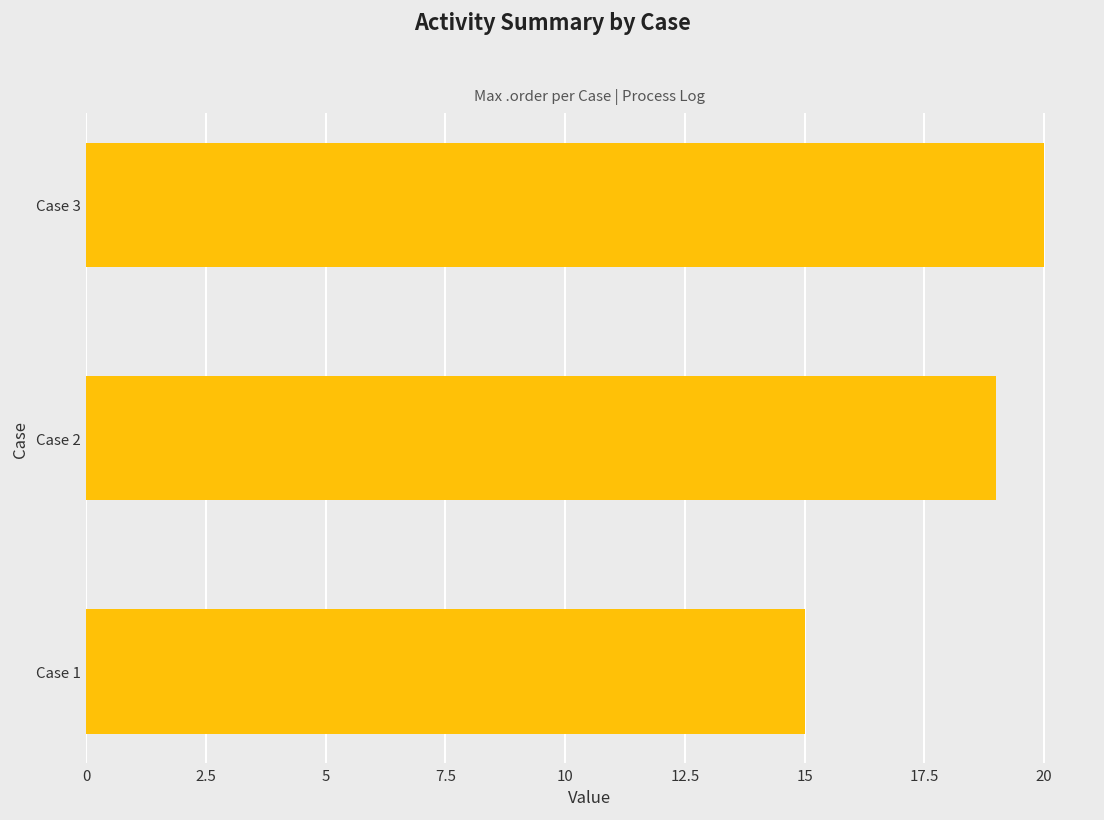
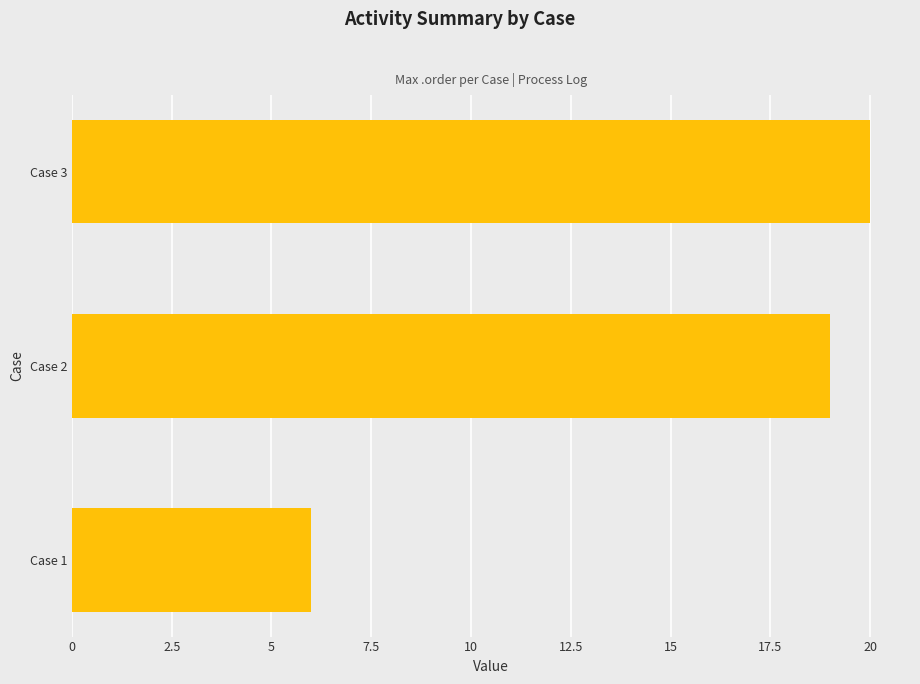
  {
    "Case 3": 20,
    "Case 2": 19,
-   "Case 1": 15
+   "Case 1": 6
  }
